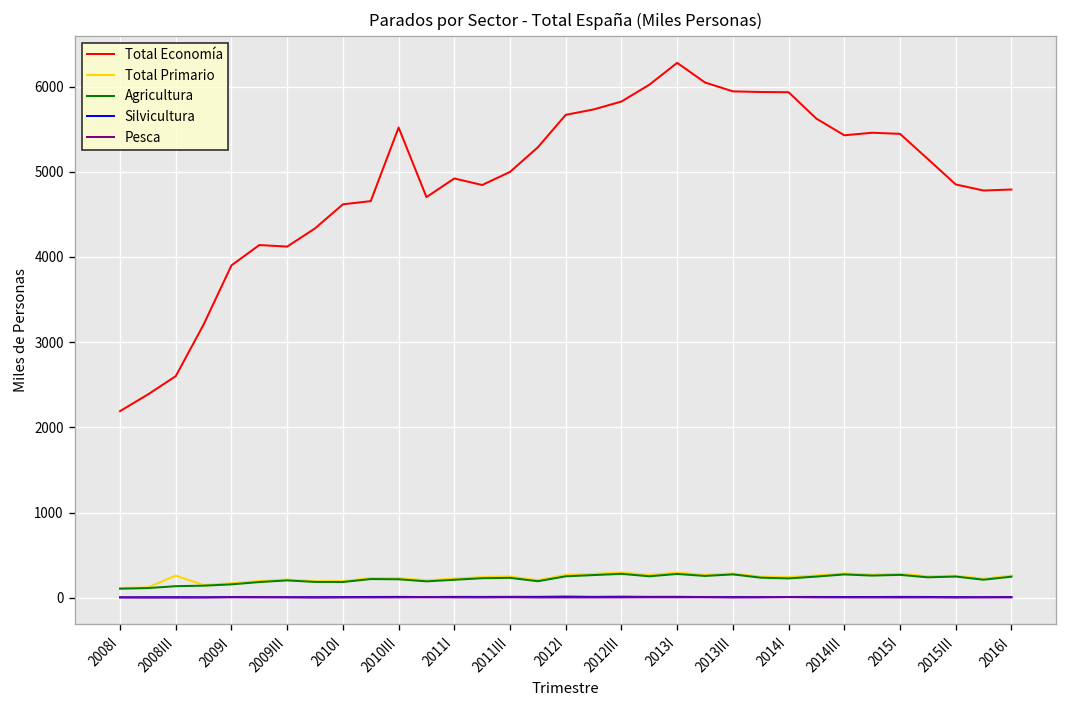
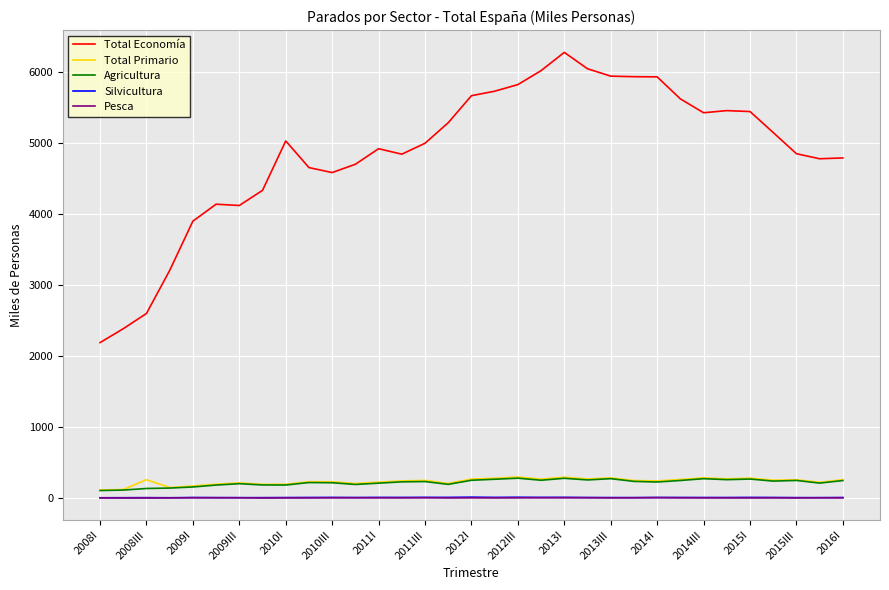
  {
    "Total Economía": {
      "2008I": 2200,
      "2008III": 2600,
      "2009I": 3900,
      "2009III": 4100,
-     "2010I": 4600,
-     "2010III": 5500,
+     "2010I": 5000,
+     "2010III": 4600,
      "2011I": 4900,
      "2011III": 5000,
      "2012I": 5700,
      "2012III": 5800,
      "2013I": 6300,
      "2013III": 5900,
      "2014I": 5900,
      "2014III": 5400,
      "2015I": 5400,
      "2015III": 4900,
      "2016I": 4800
    },
    "Total Primario": {
      "2008III": 300
    },
    "Agricultura": {
      "2008III": 100
    }
  }
